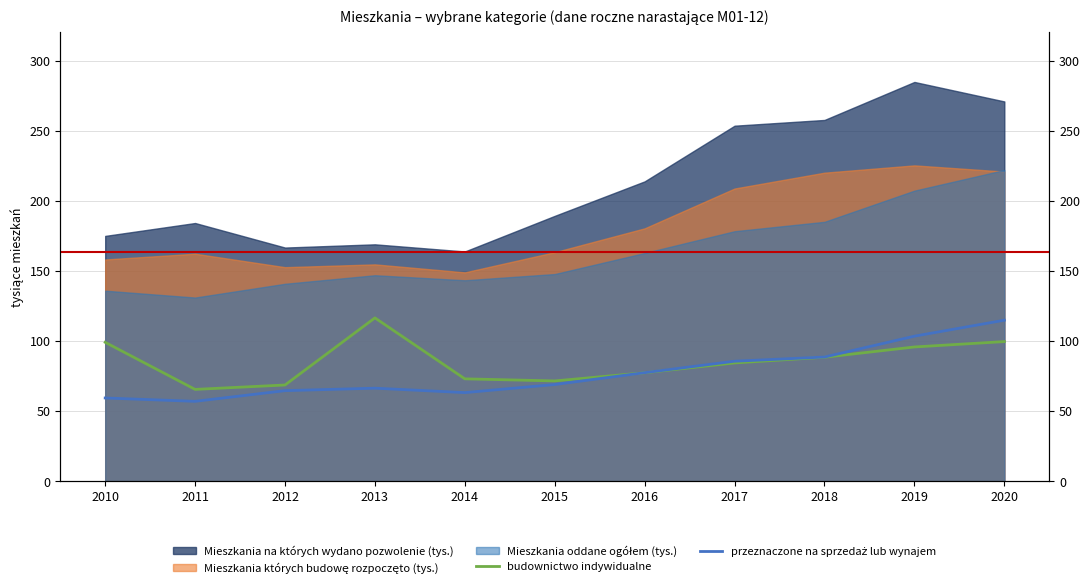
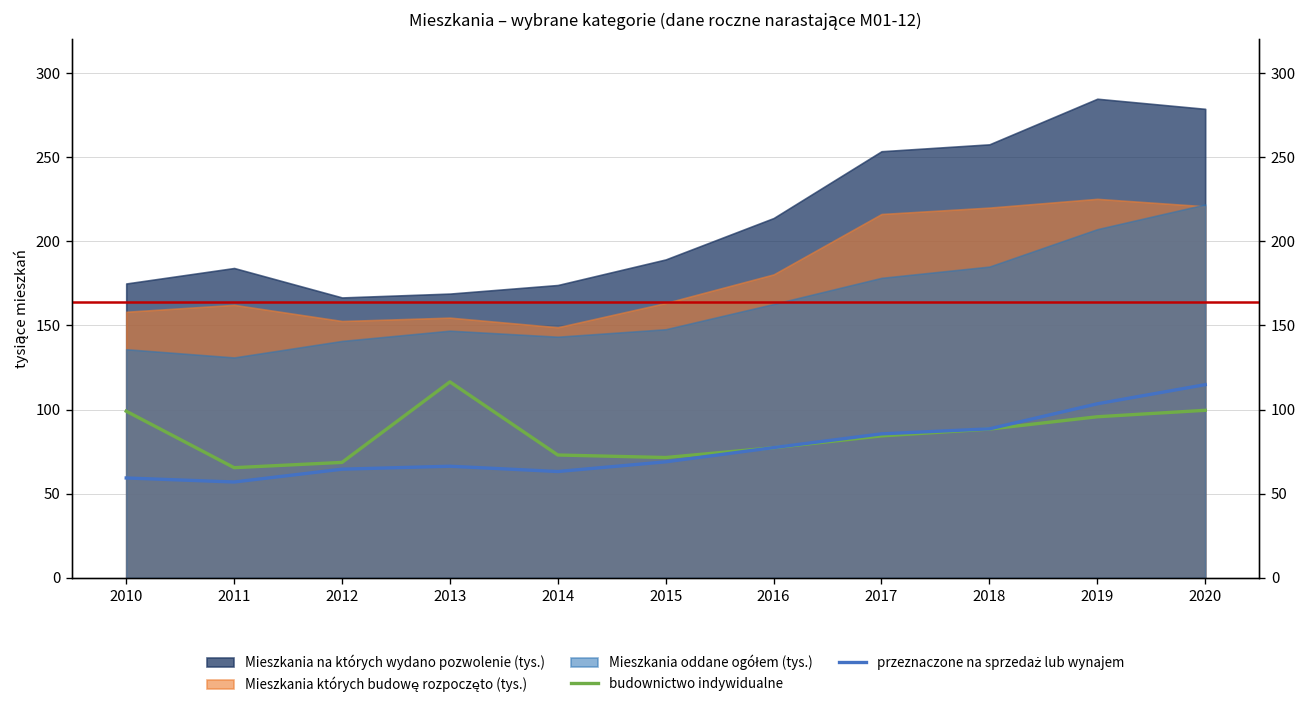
  {
    "budownictwo indywidualne": {
      "2010": 99,
      "2011": 65,
      "2012": 69,
      "2013": 116,
      "2014": 73,
      "2015": 71,
      "2019": 96,
      "2020": 100
    },
    "Mieszkania na których wydano pozwolenie (tys.)": {
      "2010": 175,
      "2011": 184,
      "2012": 167,
      "2013": 169,
-     "2014": 164,
+     "2014": 174,
      "2015": 189,
      "2016": 214,
      "2017": 254,
      "2018": 258,
      "2019": 285,
-     "2020": 271
+     "2020": 279
    },
    "Mieszkania których budowę rozpoczęto (tys.)": {
      "2010": 158,
      "2011": 162,
      "2012": 153,
      "2013": 155,
      "2014": 149,
      "2015": 163,
      "2016": 180,
-     "2017": 209,
+     "2017": 216,
      "2018": 220,
      "2019": 225
    }
  }
